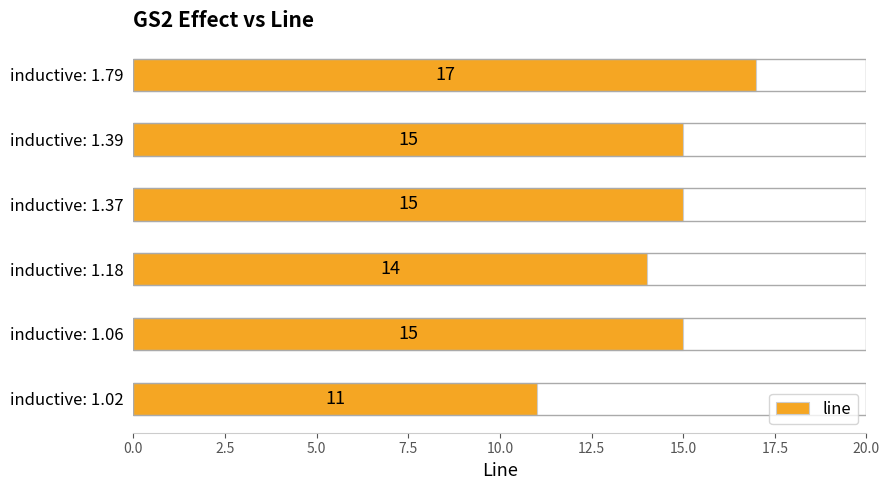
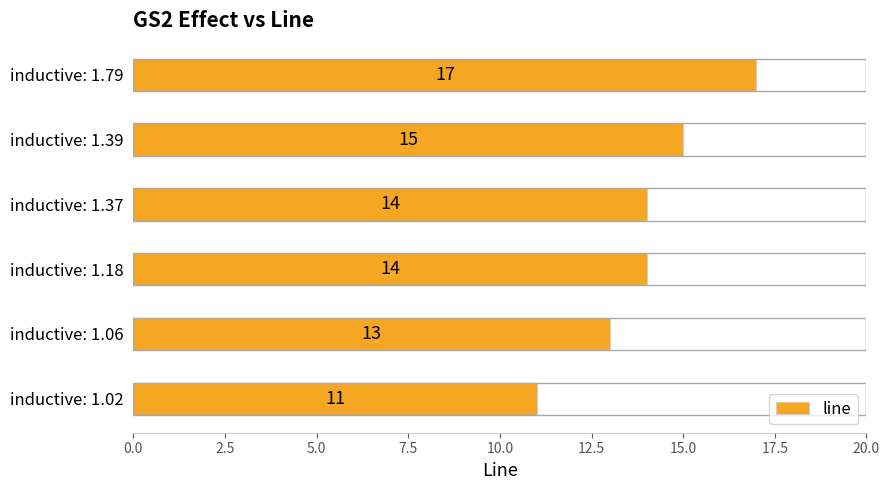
  {
    "inductive: 1.79": 17,
    "inductive: 1.39": 15,
-   "inductive: 1.37": 15,
+   "inductive: 1.37": 14,
    "inductive: 1.18": 14,
-   "inductive: 1.06": 15,
+   "inductive: 1.06": 13,
    "inductive: 1.02": 11
  }
